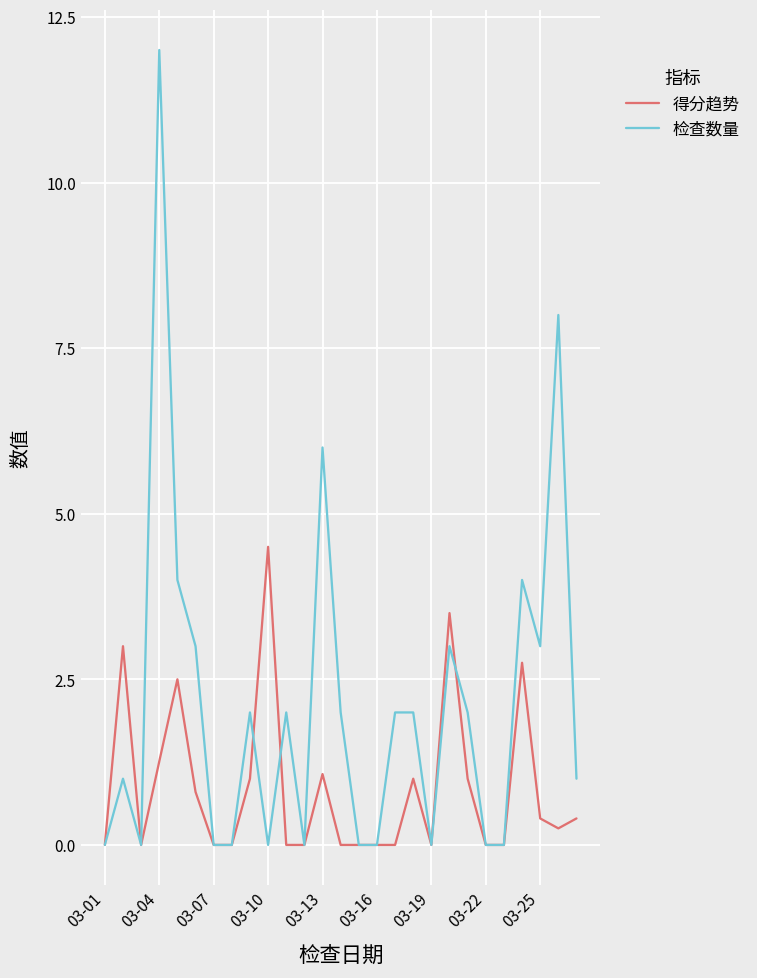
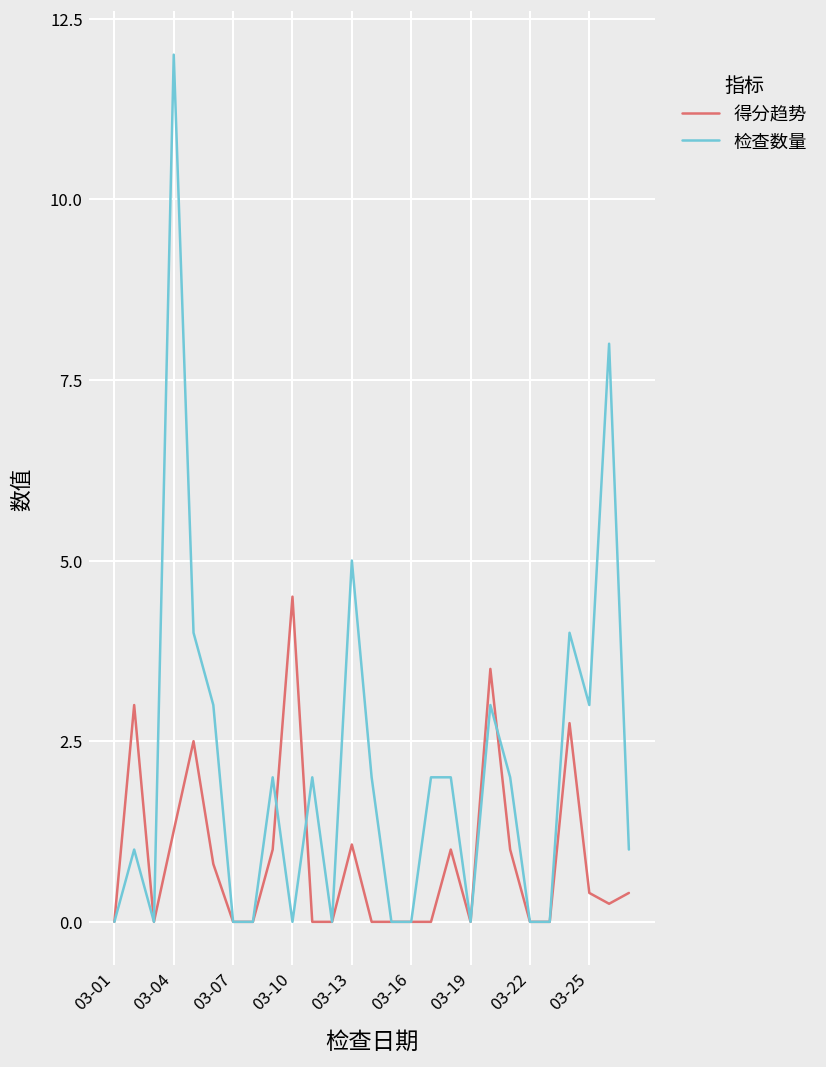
  {
    "得分趋势": {
      "03-04": 1.3,
      "03-10": 4.5,
      "03-13": 1.1,
      "03-25": 0.4
    },
    "检查数量": {
      "03-04": 12,
      "03-10": 0,
-     "03-13": 6,
+     "03-13": 5,
      "03-25": 3
    }
  }
